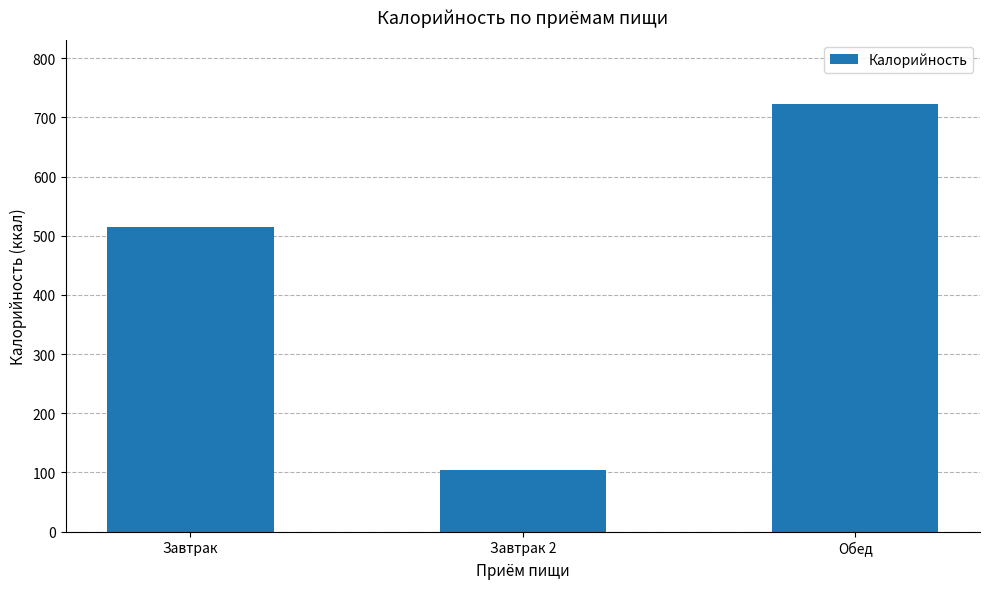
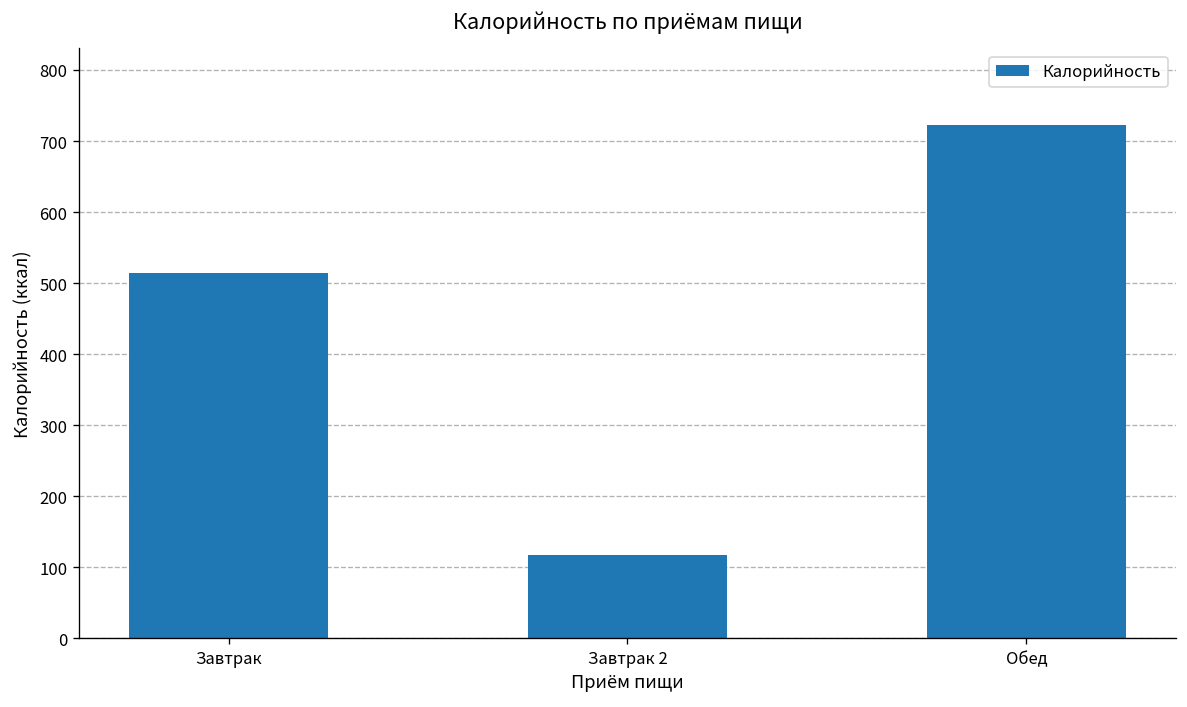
  {
    "Завтрак": 510,
-   "Завтрак 2": 100,
+   "Завтрак 2": 120,
    "Обед": 720
  }
